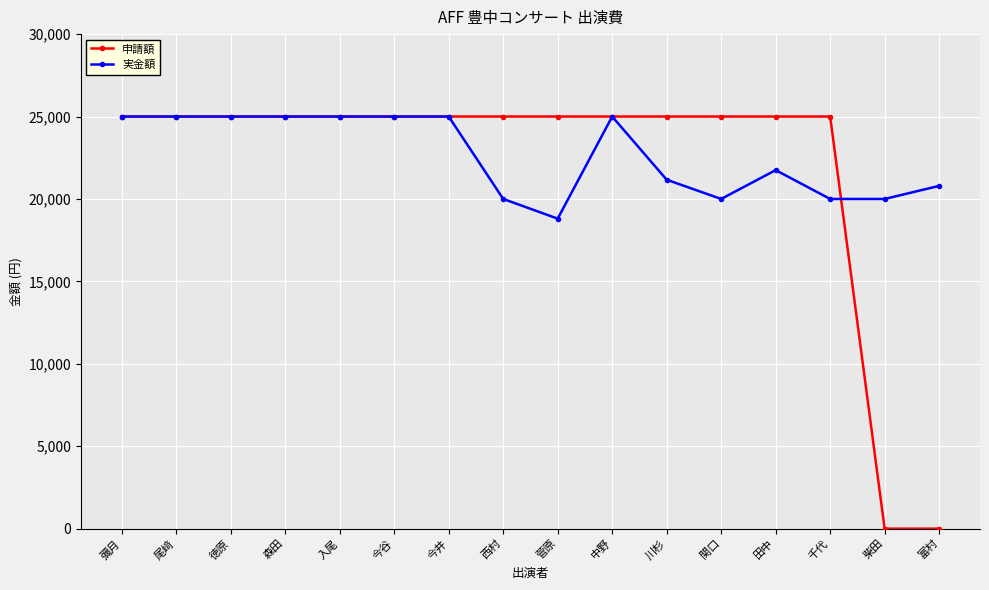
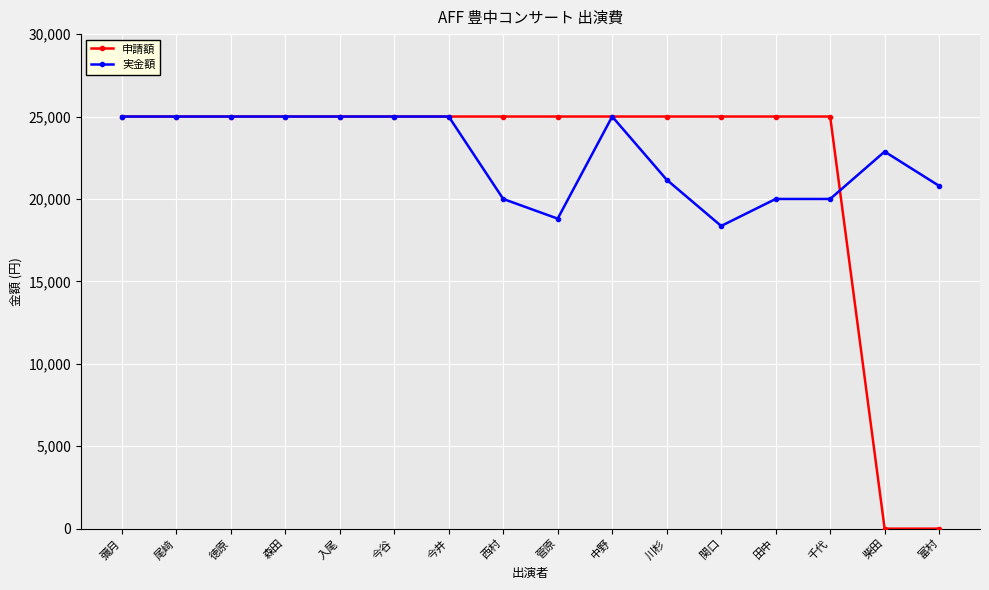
  {
    "申請額": {
      "西村": "25,000",
      "菅原": "25,000",
      "川杉": "25,000",
      "関口": "25,000",
      "田中": "25,000",
      "千代": "25,000",
      "柴田": "0",
      "富村": "0"
    },
    "実金額": {
      "西村": "20,000",
      "菅原": "18,800",
      "川杉": "21,200",
-     "関口": "20,000",
-     "田中": "21,700",
+     "関口": "18,400",
+     "田中": "20,000",
      "千代": "20,000",
-     "柴田": "20,000",
+     "柴田": "22,900",
      "富村": "20,800"
    }
  }
